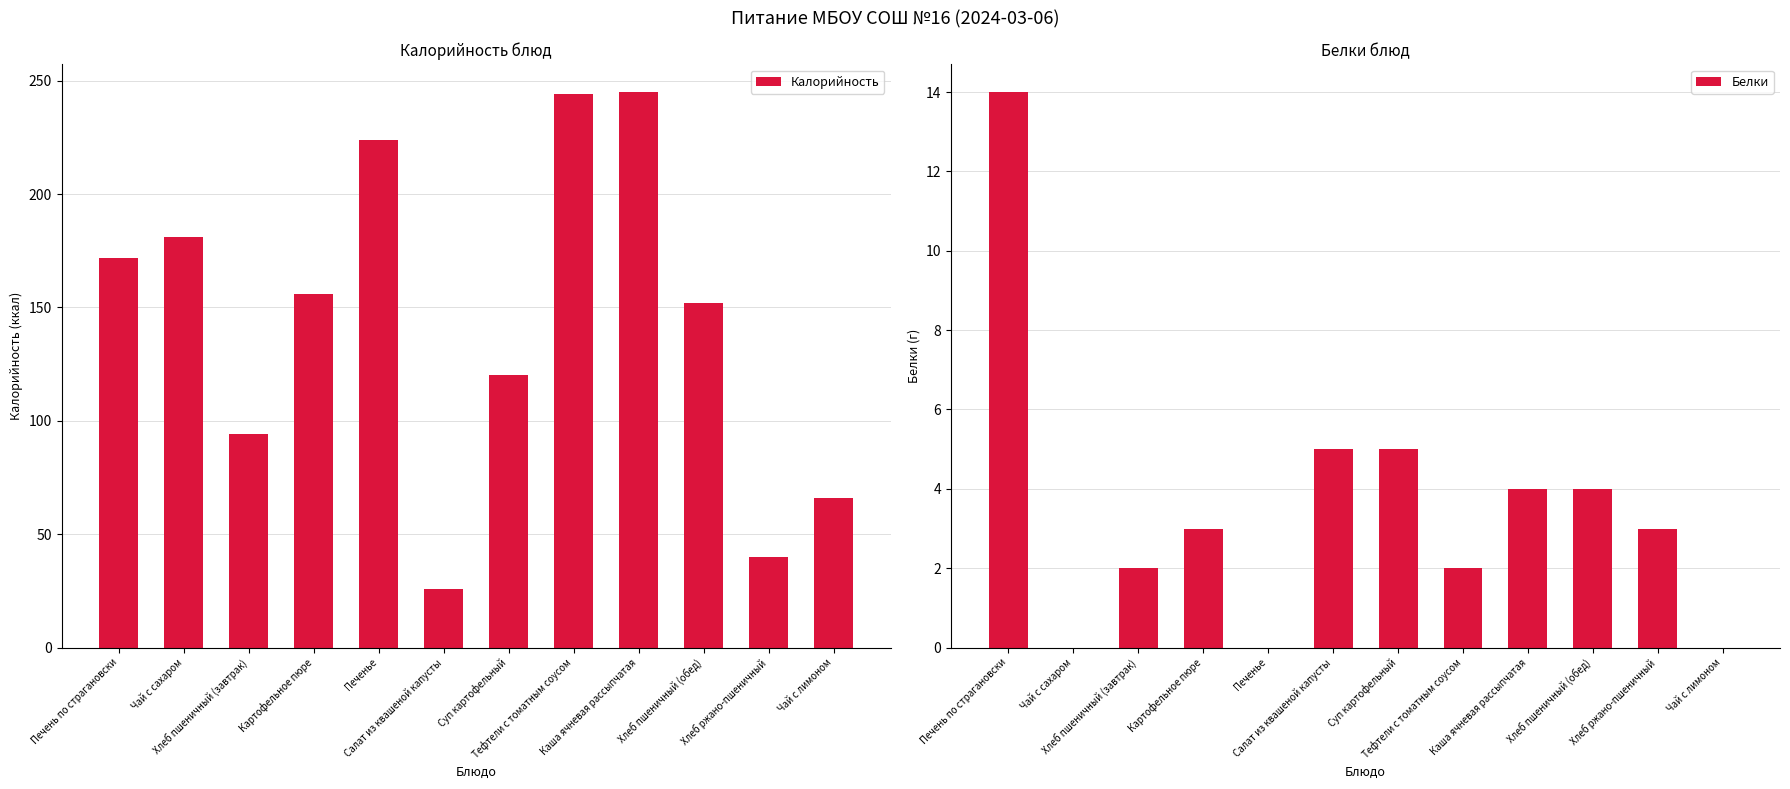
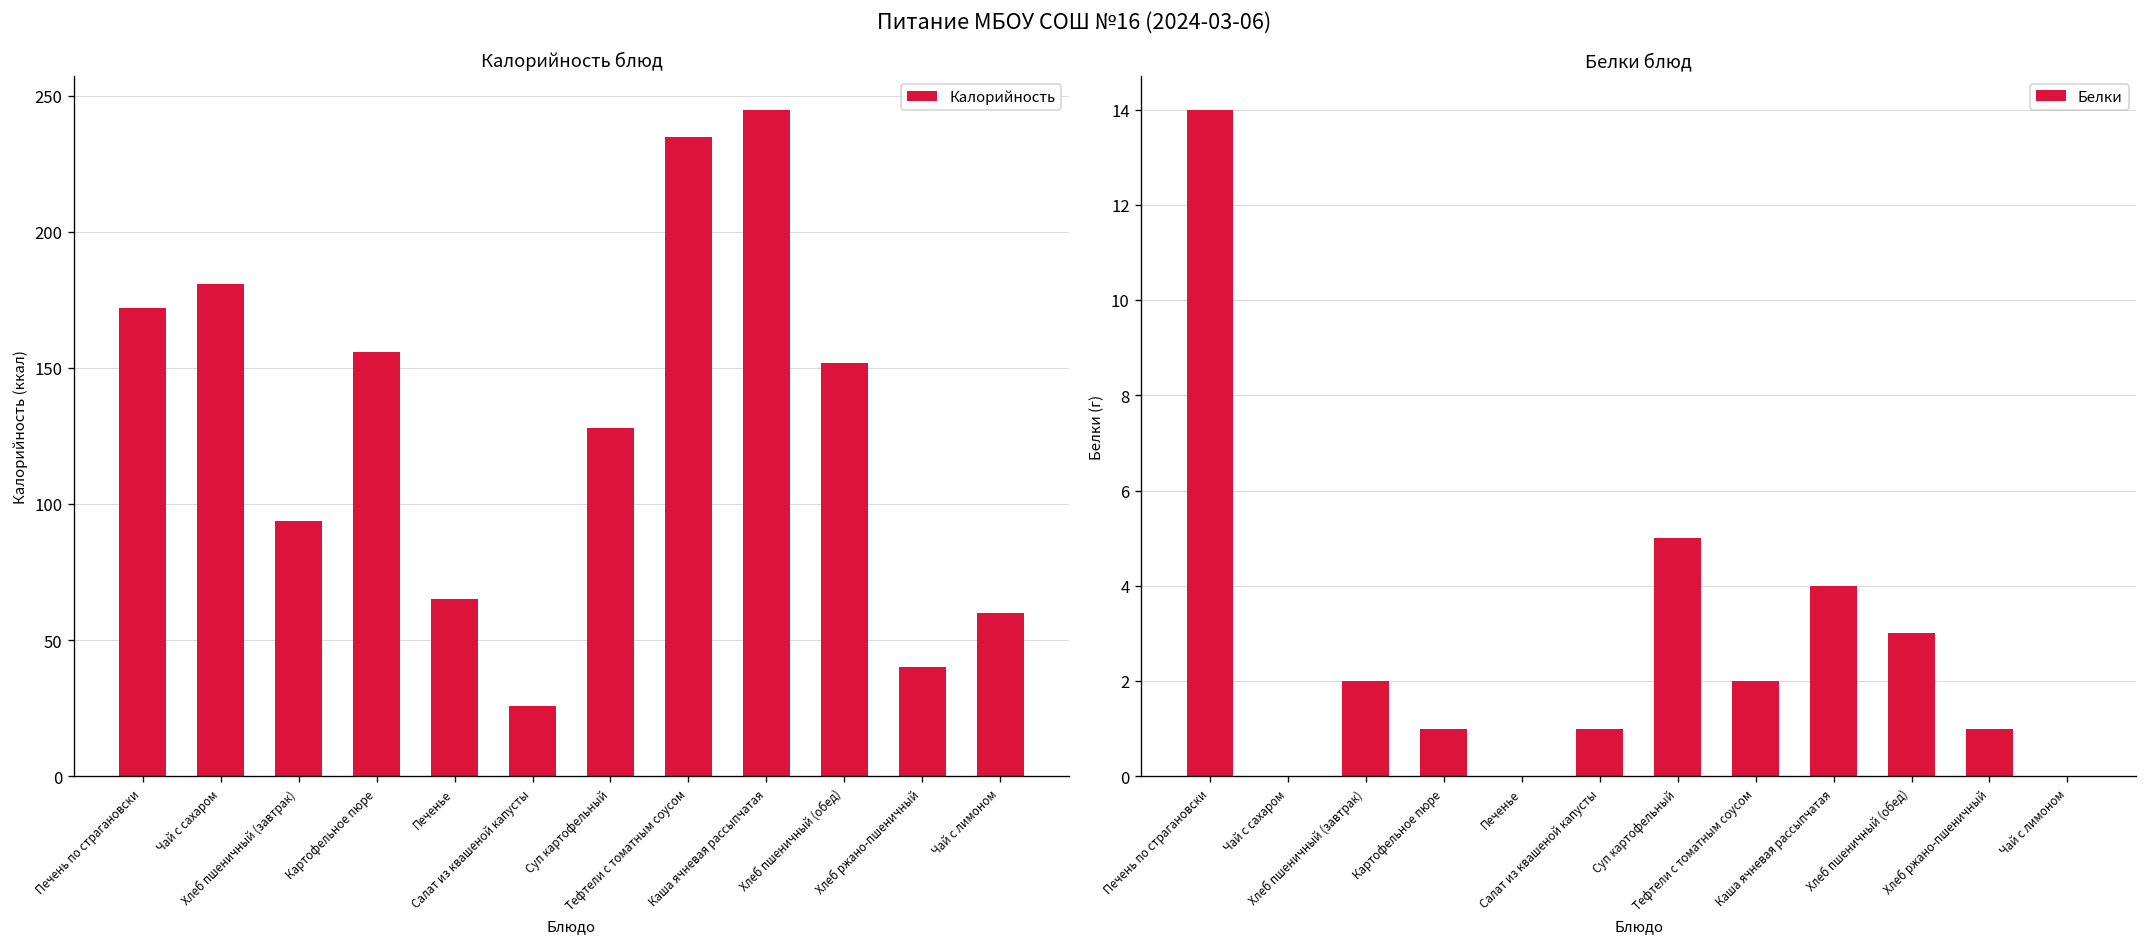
  {
    "Калорийность блюд": {
      "Печень по страгановски": 172,
      "Чай с сахаром": 181,
      "Хлеб пшеничный (завтрак)": 94,
      "Картофельное пюре": 156,
-     "Печенье": 224,
+     "Печенье": 65,
      "Салат из квашеной капусты": 26,
-     "Суп картофельный": 120,
-     "Тефтели с томатным соусом": 244,
+     "Суп картофельный": 128,
+     "Тефтели с томатным соусом": 235,
      "Каша ячневая рассыпчатая": 245,
      "Хлеб пшеничный (обед)": 152,
      "Хлеб ржано-пшеничный": 40,
-     "Чай с лимоном": 66
+     "Чай с лимоном": 60
    },
    "Белки блюд": {
      "Печень по страгановски": 14,
      "Чай с сахаром": 0,
      "Хлеб пшеничный (завтрак)": 2,
-     "Картофельное пюре": 3,
+     "Картофельное пюре": 1,
      "Печенье": 0,
-     "Салат из квашеной капусты": 5,
+     "Салат из квашеной капусты": 1,
      "Суп картофельный": 5,
      "Тефтели с томатным соусом": 2,
      "Каша ячневая рассыпчатая": 4,
-     "Хлеб пшеничный (обед)": 4,
-     "Хлеб ржано-пшеничный": 3,
+     "Хлеб пшеничный (обед)": 3,
+     "Хлеб ржано-пшеничный": 1,
      "Чай с лимоном": 0
    }
  }
